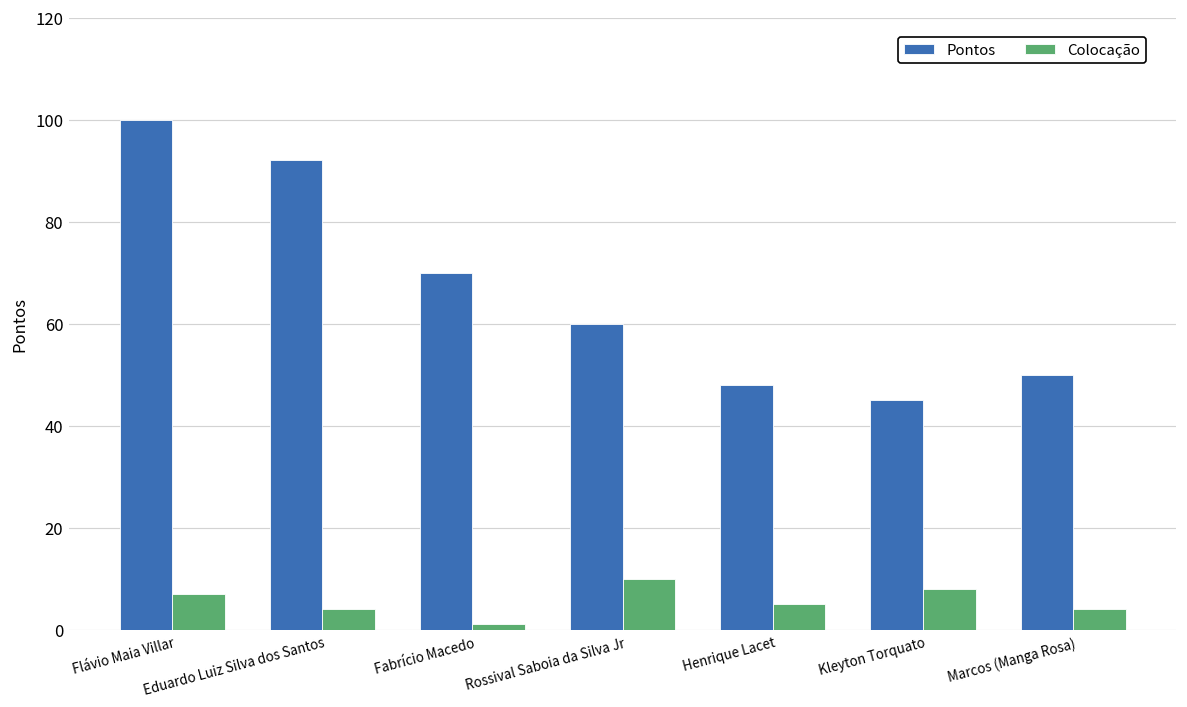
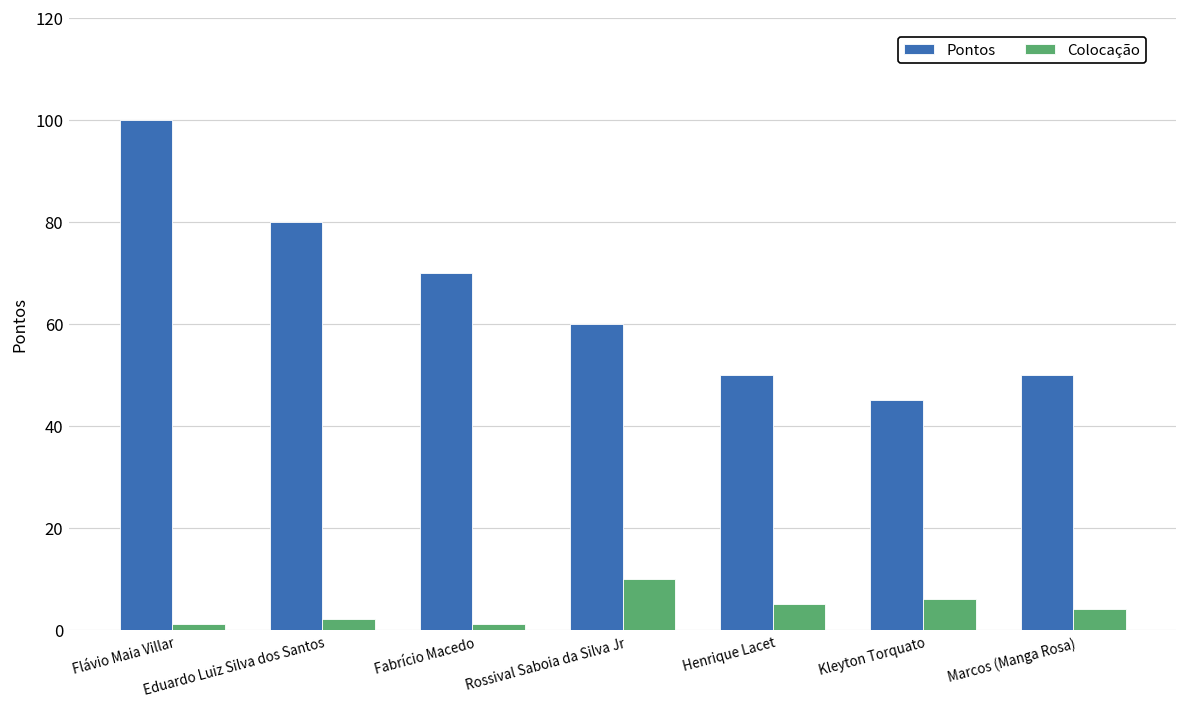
  {
    "Pontos": {
      "Flávio Maia Villar": 100,
-     "Eduardo Luiz Silva dos Santos": 92,
+     "Eduardo Luiz Silva dos Santos": 80,
      "Fabrício Macedo": 70,
      "Rossival Saboia da Silva Jr": 60,
-     "Henrique Lacet": 48,
+     "Henrique Lacet": 50,
      "Kleyton Torquato": 45,
      "Marcos (Manga Rosa)": 50
    },
    "Colocação": {
-     "Flávio Maia Villar": 7,
-     "Eduardo Luiz Silva dos Santos": 4,
+     "Flávio Maia Villar": 1,
+     "Eduardo Luiz Silva dos Santos": 2,
      "Fabrício Macedo": 1,
      "Rossival Saboia da Silva Jr": 10,
      "Henrique Lacet": 5,
-     "Kleyton Torquato": 8,
+     "Kleyton Torquato": 6,
      "Marcos (Manga Rosa)": 4
    }
  }
